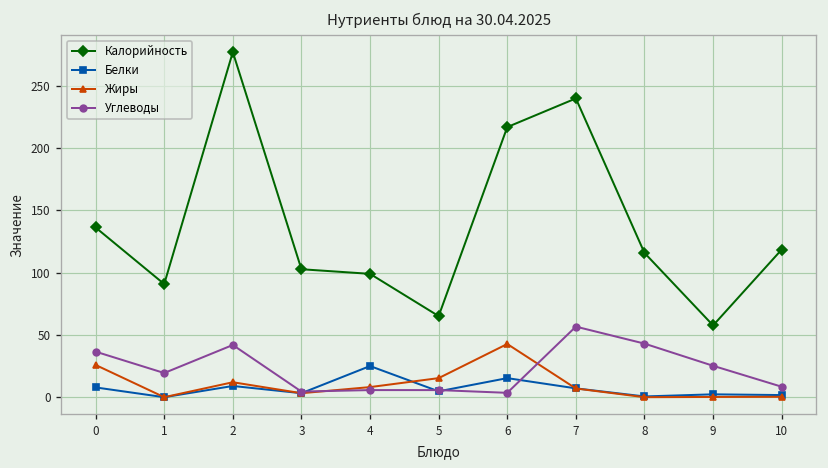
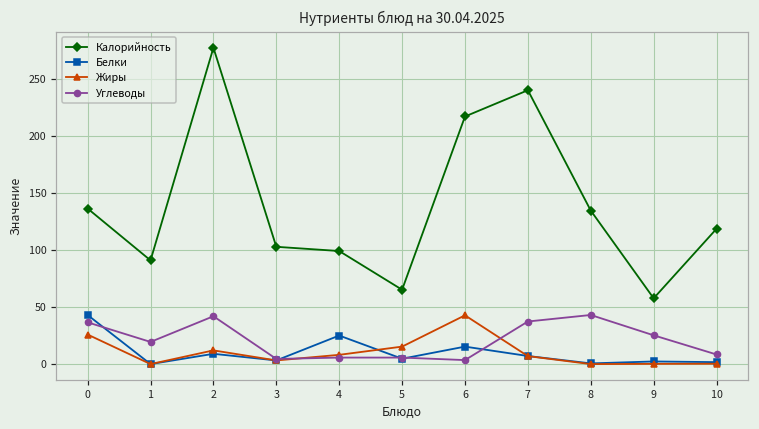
  {
    "Калорийность": {
      "0": 136,
      "1": 91,
      "2": 277,
      "3": 103,
      "4": 99,
      "5": 65,
      "6": 217,
      "7": 240,
-     "8": 116,
+     "8": 134,
      "9": 58,
      "10": 119
    },
    "Белки": {
-     "0": 8,
+     "0": 43,
      "2": 9,
      "4": 25,
      "6": 15
    },
    "Жиры": {
      "0": 26,
      "2": 12,
      "5": 15,
      "6": 43
    },
    "Углеводы": {
      "0": 37,
      "1": 19,
      "2": 42,
      "6": 4,
-     "7": 57,
+     "7": 37,
      "8": 43,
      "9": 25,
      "10": 8
    }
  }
